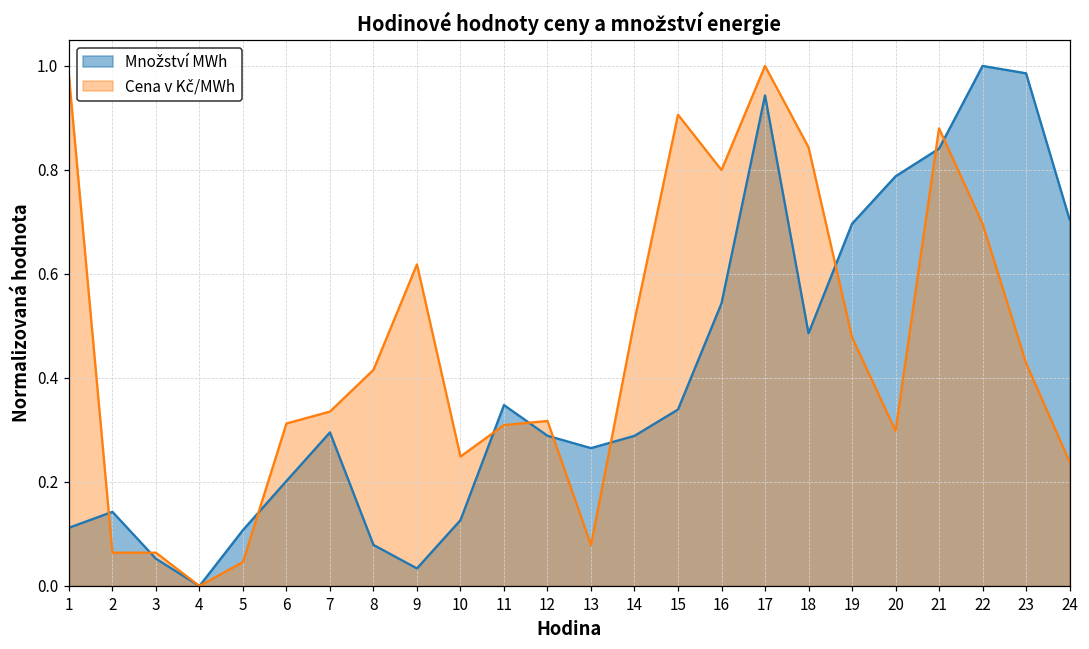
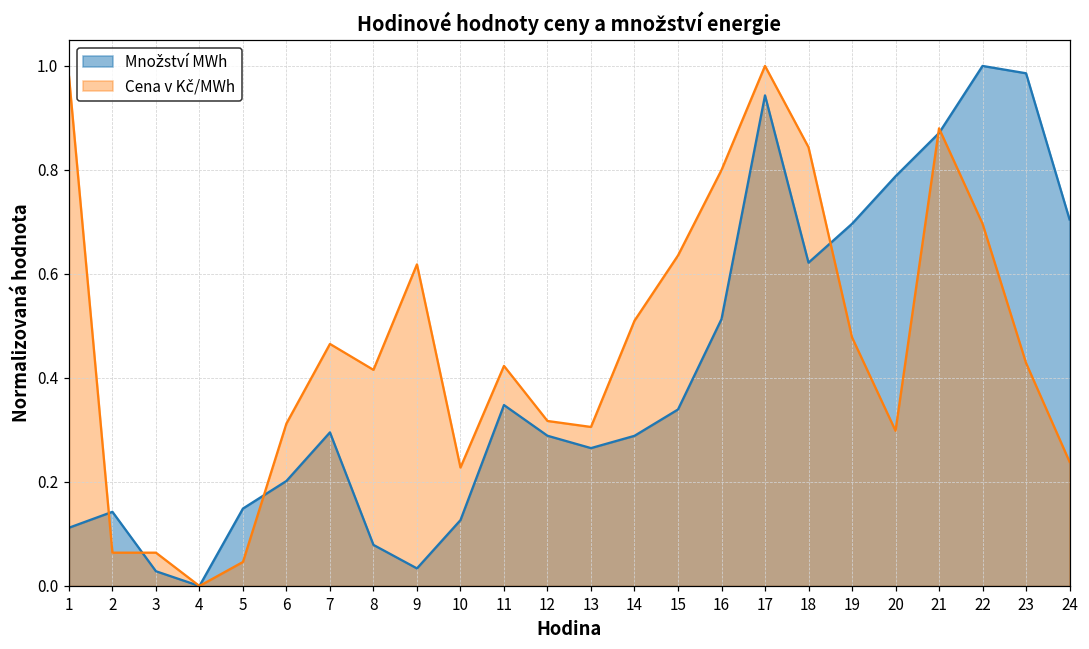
  {
    "Množství MWh": {
      "1": 0.11,
      "2": 0.14,
-     "3": 0.05,
-     "5": 0.11,
+     "3": 0.03,
+     "5": 0.15,
      "6": 0.20,
      "7": 0.30,
      "8": 0.08,
      "9": 0.03,
      "10": 0.13,
      "11": 0.35,
      "12": 0.29,
      "13": 0.27,
      "14": 0.29,
      "15": 0.34,
-     "16": 0.54,
+     "16": 0.51,
      "17": 0.94,
-     "18": 0.49,
+     "18": 0.62,
      "19": 0.70,
      "20": 0.79,
-     "21": 0.84,
+     "21": 0.87,
      "22": 1.00,
      "23": 0.99,
      "24": 0.70
    },
    "Cena v Kč/MWh": {
      "1": 0.98,
      "2": 0.06,
      "3": 0.06,
      "5": 0.05,
      "6": 0.31,
-     "7": 0.34,
+     "7": 0.47,
      "8": 0.42,
      "9": 0.62,
-     "10": 0.25,
-     "11": 0.31,
+     "10": 0.23,
+     "11": 0.42,
      "12": 0.32,
-     "13": 0.08,
+     "13": 0.31,
      "14": 0.51,
-     "15": 0.91,
+     "15": 0.64,
      "16": 0.80,
      "17": 1.00,
      "18": 0.84,
      "19": 0.48,
      "20": 0.30,
      "21": 0.88,
      "22": 0.70,
      "23": 0.43,
      "24": 0.24
    }
  }
